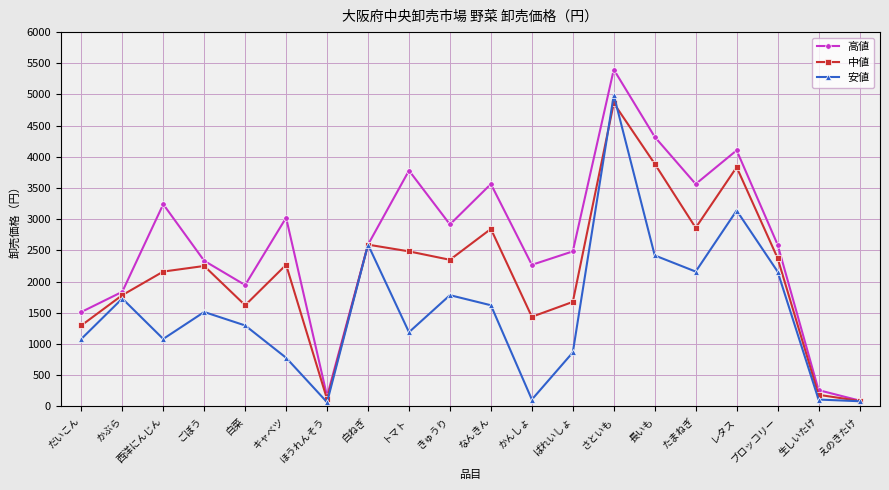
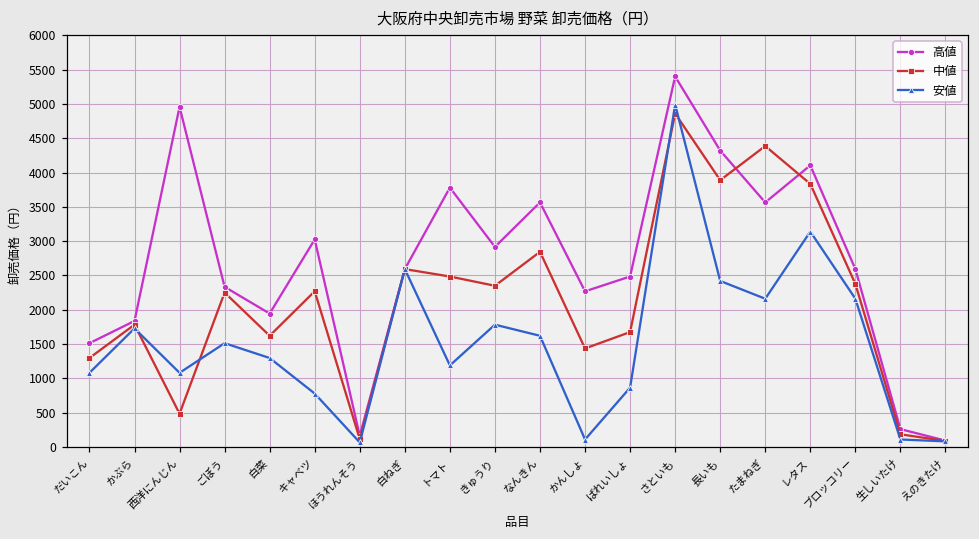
  {
    "高値": {
      "だいこん": 1500,
      "かぶら": 1800,
-     "西洋にんじん": 3200,
+     "西洋にんじん": 5000,
      "ごぼう": 2300,
      "白菜": 1900,
      "キャベツ": 3000,
      "ほうれんそう": 200,
      "トマト": 3800,
      "きゅうり": 2900,
      "なんきん": 3600,
      "かんしょ": 2300,
      "ばれいしょ": 2500,
      "さといも": 5400,
      "長いも": 4300,
      "たまねぎ": 3600,
      "レタス": 4100,
      "ブロッコリー": 2600,
      "生しいたけ": 300
    },
    "中値": {
      "だいこん": 1300,
      "かぶら": 1800,
-     "西洋にんじん": 2200,
+     "西洋にんじん": 500,
      "ごぼう": 2300,
      "白菜": 1600,
      "キャベツ": 2300,
      "ほうれんそう": 100,
      "トマト": 2500,
      "きゅうり": 2300,
      "なんきん": 2800,
      "かんしょ": 1400,
      "ばれいしょ": 1700,
      "さといも": 4900,
      "長いも": 3900,
-     "たまねぎ": 2900,
+     "たまねぎ": 4400,
      "レタス": 3800,
      "ブロッコリー": 2400,
      "生しいたけ": 200
    },
    "安値": {
      "だいこん": 1100,
      "かぶら": 1700,
      "西洋にんじん": 1100,
      "ごぼう": 1500,
      "白菜": 1300,
      "キャベツ": 800,
      "ほうれんそう": 100,
      "トマト": 1200,
      "きゅうり": 1800,
      "なんきん": 1600,
      "かんしょ": 100,
      "ばれいしょ": 900,
      "さといも": 5000,
      "長いも": 2400,
      "たまねぎ": 2200,
      "レタス": 3100,
      "ブロッコリー": 2200,
      "生しいたけ": 100
    }
  }
